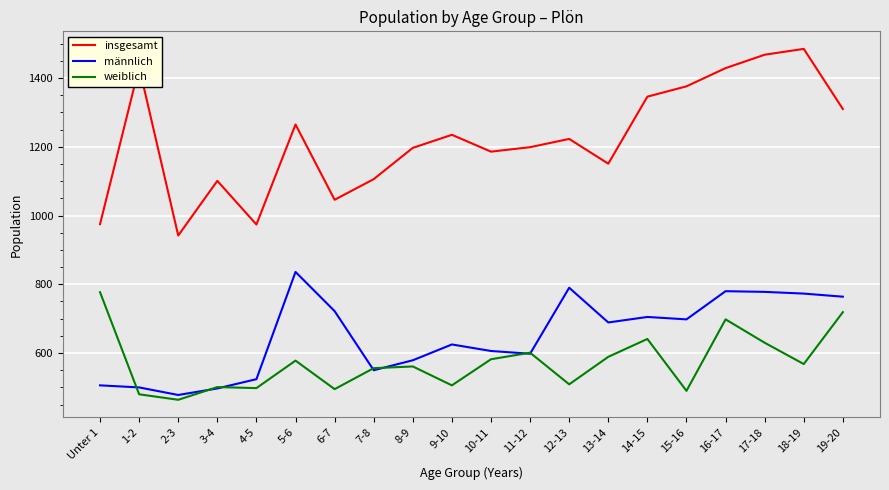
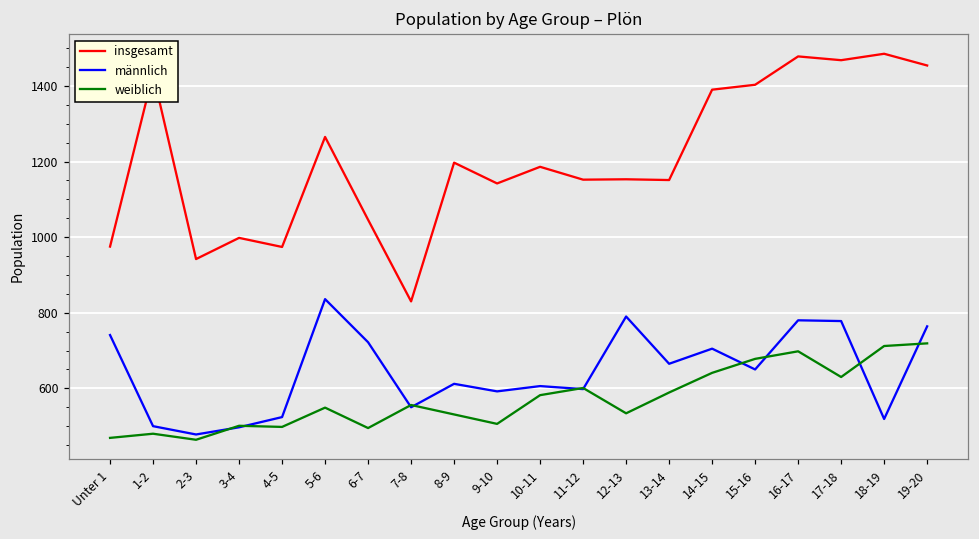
  {
    "insgesamt": {
      "Unter 1": 980,
      "2-3": 940,
-     "3-4": 1100,
+     "3-4": 1000,
      "4-5": 970,
      "5-6": 1270,
      "6-7": 1050,
-     "7-8": 1110,
+     "7-8": 830,
      "8-9": 1200,
-     "9-10": 1240,
+     "9-10": 1140,
      "10-11": 1190,
-     "11-12": 1200,
-     "12-13": 1220,
+     "11-12": 1150,
+     "12-13": 1150,
      "13-14": 1150,
-     "14-15": 1350,
-     "15-16": 1380,
-     "16-17": 1430,
+     "14-15": 1390,
+     "15-16": 1400,
+     "16-17": 1480,
      "17-18": 1470,
      "18-19": 1490,
-     "19-20": 1310
+     "19-20": 1450
    },
    "männlich": {
-     "Unter 1": 510,
+     "Unter 1": 740,
      "1-2": 500,
      "2-3": 480,
      "4-5": 520,
      "5-6": 840,
      "6-7": 720,
-     "8-9": 580,
-     "9-10": 630,
+     "8-9": 610,
+     "9-10": 590,
      "10-11": 610,
      "12-13": 790,
-     "13-14": 690,
+     "13-14": 670,
      "14-15": 710,
-     "15-16": 700,
+     "15-16": 650,
      "16-17": 780,
      "17-18": 780,
-     "18-19": 770,
+     "18-19": 520,
      "19-20": 760
    },
    "weiblich": {
-     "Unter 1": 780,
+     "Unter 1": 470,
      "1-2": 480,
      "2-3": 460,
      "4-5": 500,
-     "5-6": 580,
+     "5-6": 550,
      "6-7": 500,
-     "8-9": 560,
+     "8-9": 530,
      "9-10": 510,
      "10-11": 580,
-     "12-13": 510,
+     "12-13": 530,
      "13-14": 590,
      "14-15": 640,
-     "15-16": 490,
+     "15-16": 680,
      "16-17": 700,
      "17-18": 630,
-     "18-19": 570,
+     "18-19": 710,
      "19-20": 720
    }
  }
